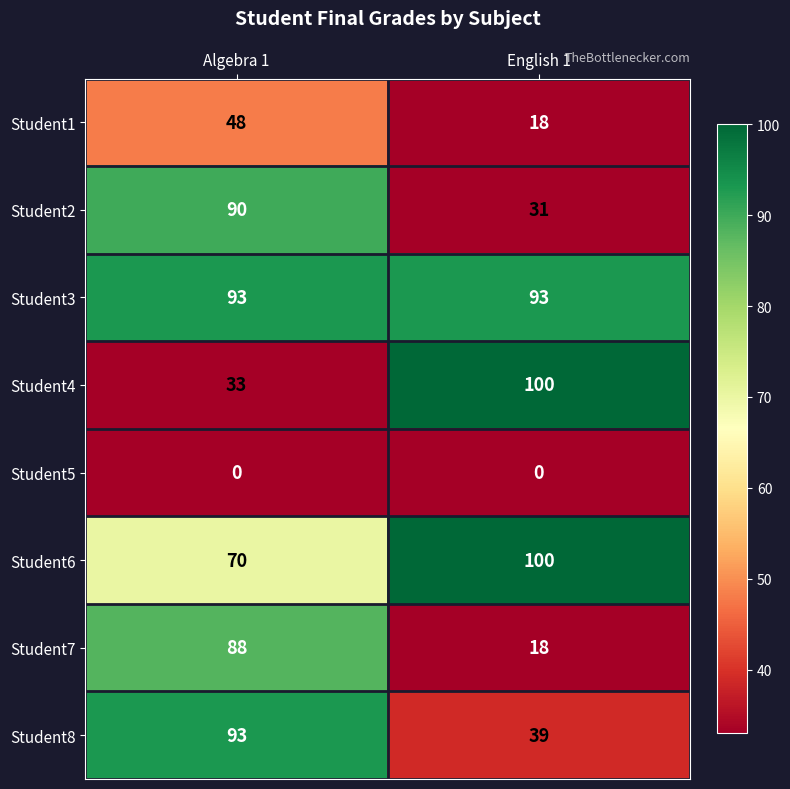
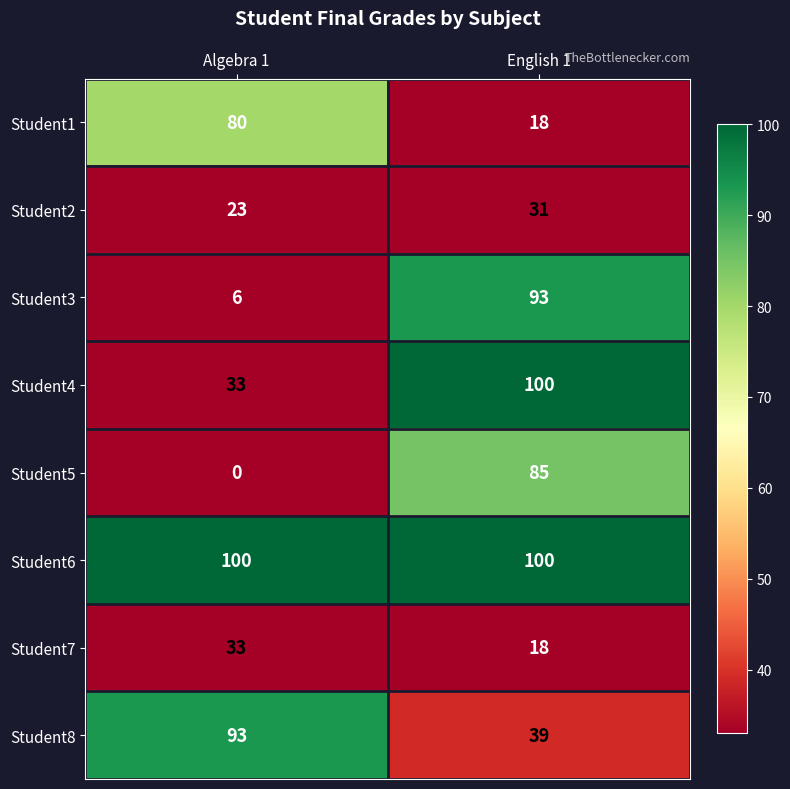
  {
    "Student1": {
-     "Algebra 1": 48,
+     "Algebra 1": 80,
      "English 1": 18
    },
    "Student2": {
-     "Algebra 1": 90,
+     "Algebra 1": 23,
      "English 1": 31
    },
    "Student3": {
-     "Algebra 1": 93,
+     "Algebra 1": 6,
      "English 1": 93
    },
    "Student4": {
      "Algebra 1": 33,
      "English 1": 100
    },
    "Student5": {
      "Algebra 1": 0,
-     "English 1": 0
+     "English 1": 85
    },
    "Student6": {
-     "Algebra 1": 70,
+     "Algebra 1": 100,
      "English 1": 100
    },
    "Student7": {
-     "Algebra 1": 88,
+     "Algebra 1": 33,
      "English 1": 18
    },
    "Student8": {
      "Algebra 1": 93,
      "English 1": 39
    }
  }
